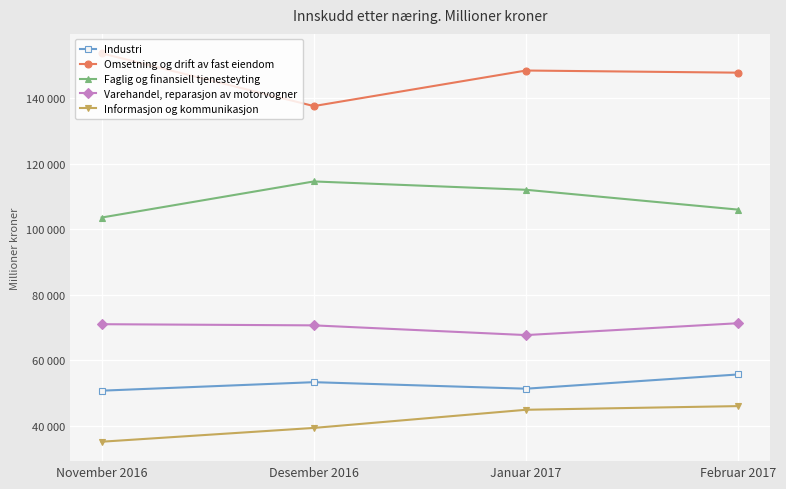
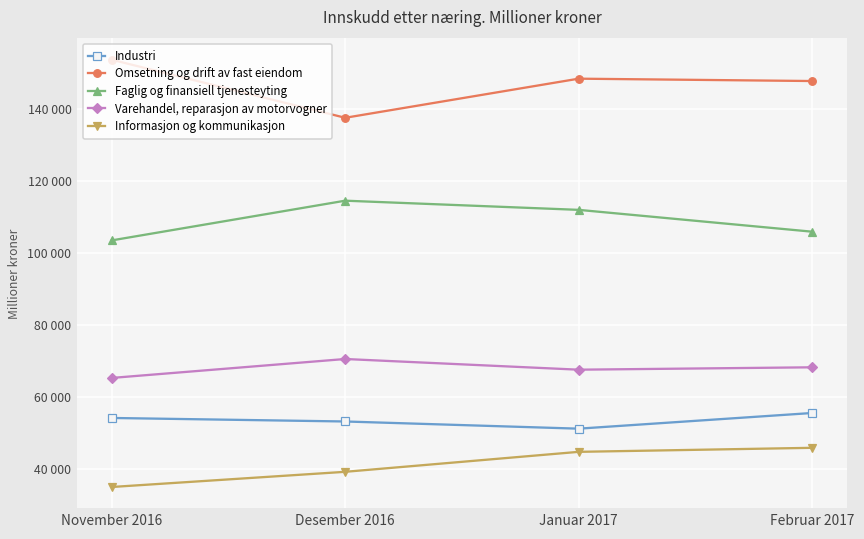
  {
    "Industri": {
-     "November 2016": 51000,
+     "November 2016": 54000,
      "Desember 2016": 53000,
      "Januar 2017": 51000,
      "Februar 2017": 56000
    },
    "Faglig og finansiell tjenesteyting": {
      "November 2016": 104000,
      "Desember 2016": 115000,
      "Januar 2017": 112000,
      "Februar 2017": 106000
    },
    "Varehandel, reparasjon av motorvogner": {
-     "November 2016": 71000,
+     "November 2016": 65000,
      "Desember 2016": 71000,
      "Januar 2017": 68000,
-     "Februar 2017": 71000
+     "Februar 2017": 68000
    }
  }
